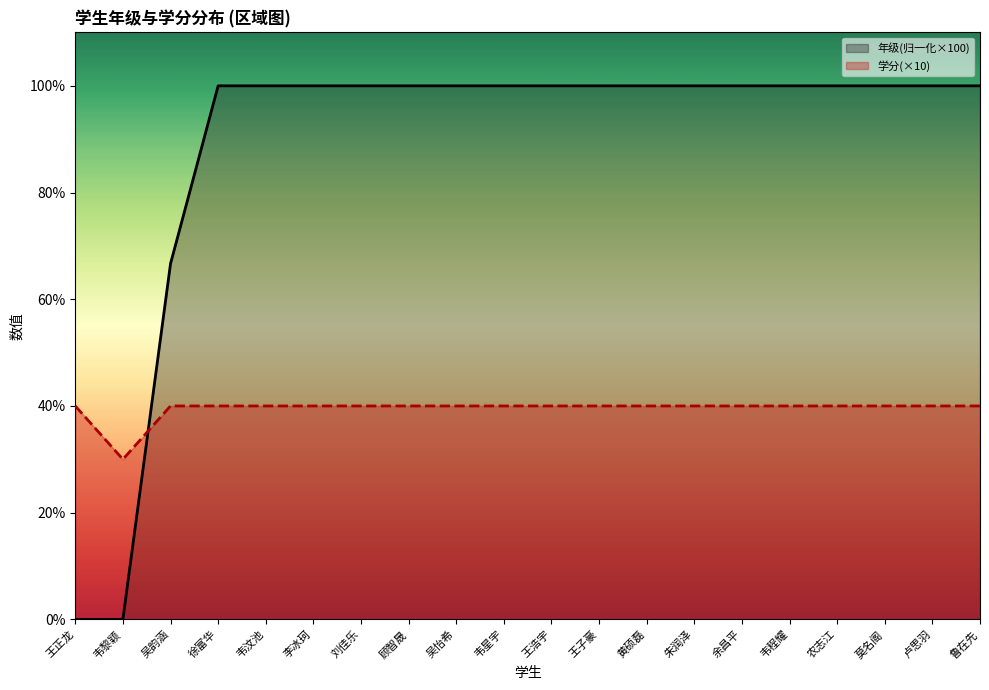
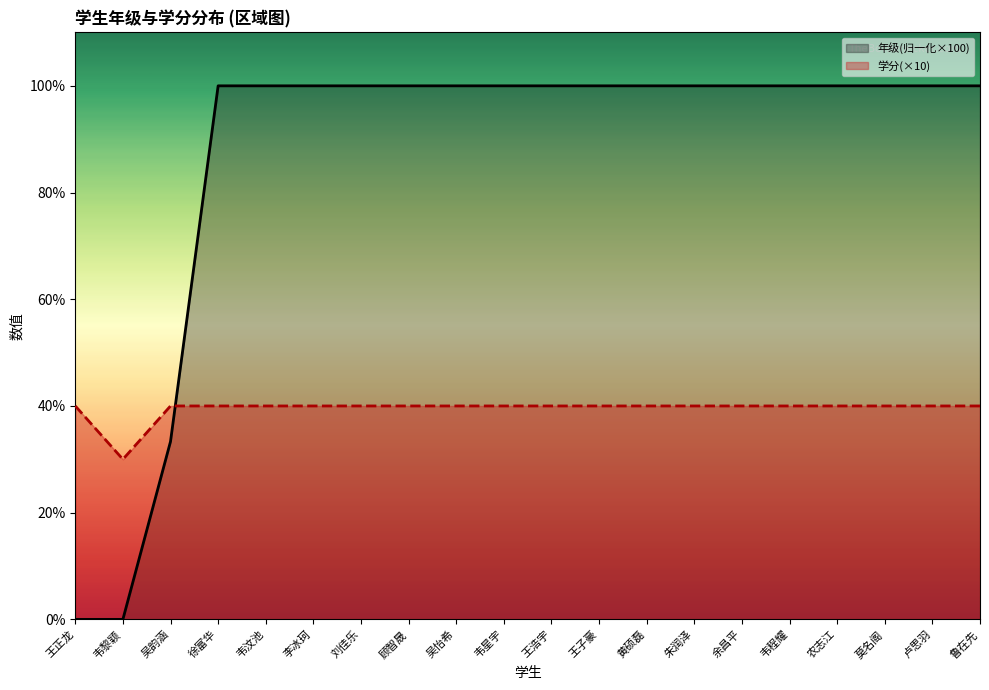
  {
    "年级(归一化×100)": {
      "王正龙": "0%",
      "韦黎颖": "0%",
-     "吴韵涵": "67%",
+     "吴韵涵": "33%",
      "徐富华": "100%",
      "韦汶池": "100%",
      "李冰珂": "100%",
      "刘佳乐": "100%",
      "顾智晟": "100%",
      "吴怡希": "100%",
      "韦星宇": "100%",
      "王浩宇": "100%",
      "王子豪": "100%",
      "黄硕磊": "100%",
      "朱润泽": "100%",
      "余昌平": "100%",
      "韦程耀": "100%",
      "农志江": "100%",
      "莫名阁": "100%",
      "卢思羽": "100%",
      "鲁在先": "100%"
    },
    "学分(×10)": {
      "王正龙": "40%",
      "韦黎颖": "30%",
      "吴韵涵": "40%",
      "徐富华": "40%",
      "韦汶池": "40%",
      "李冰珂": "40%",
      "刘佳乐": "40%",
      "顾智晟": "40%",
      "吴怡希": "40%",
      "韦星宇": "40%",
      "王浩宇": "40%",
      "王子豪": "40%",
      "黄硕磊": "40%",
      "朱润泽": "40%",
      "余昌平": "40%",
      "韦程耀": "40%",
      "农志江": "40%",
      "莫名阁": "40%",
      "卢思羽": "40%",
      "鲁在先": "40%"
    }
  }
